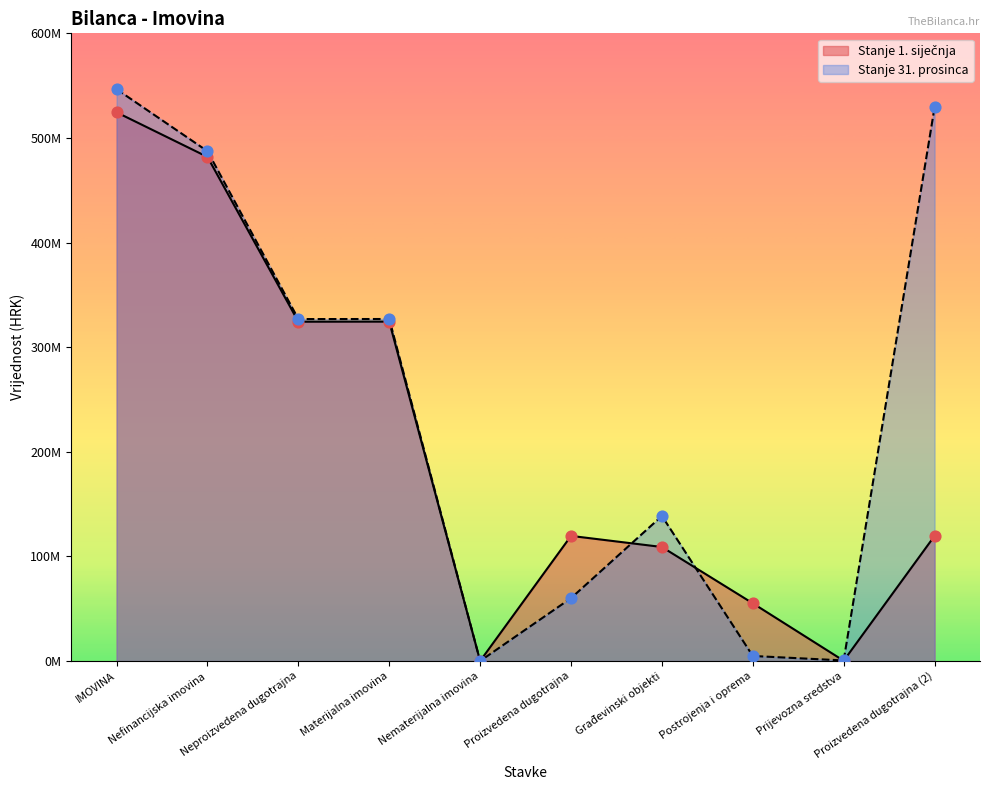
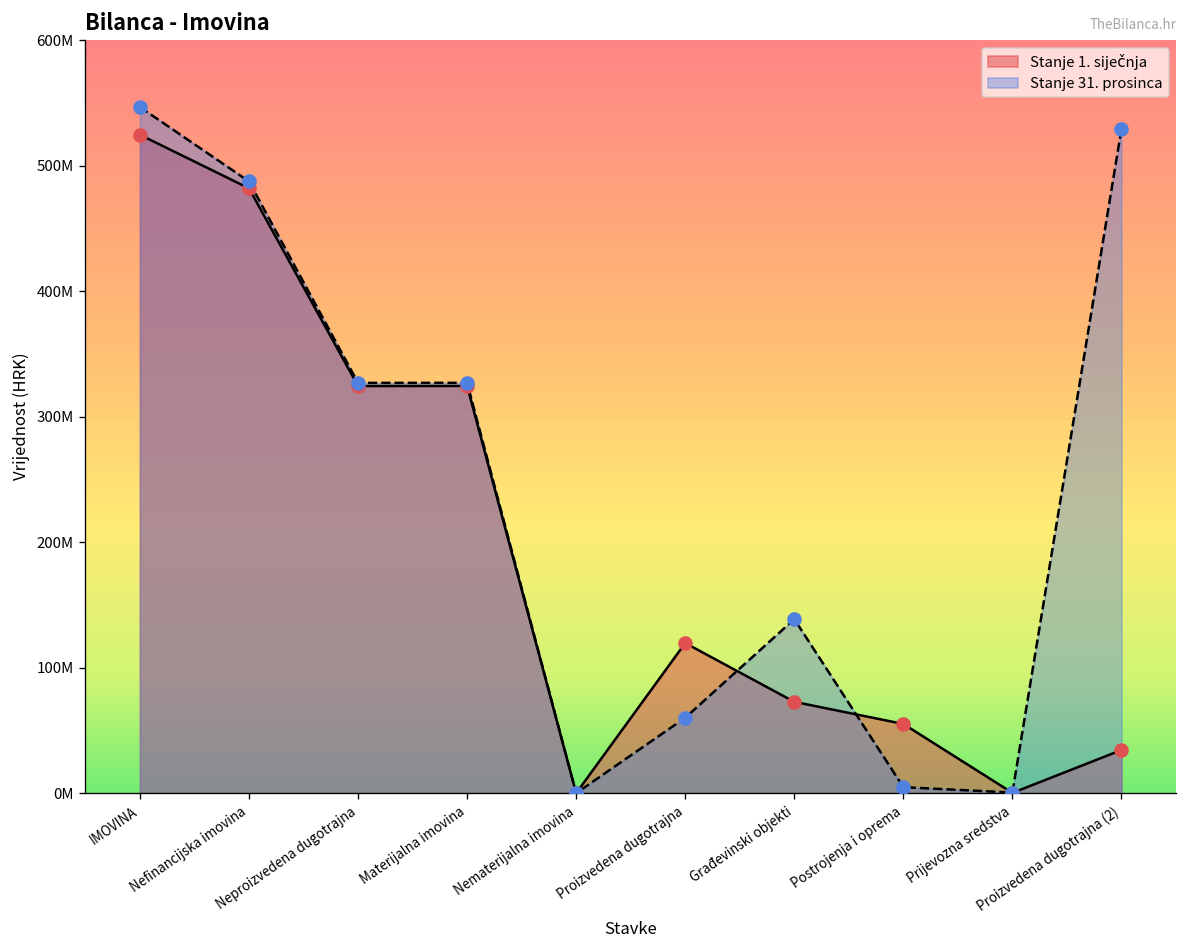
  {
    "Stanje 1. siječnja": {
      "IMOVINA": 524000000,
      "Nefinancijska imovina": 482000000,
      "Neproizvedena dugotrajna": 324000000,
      "Materijalna imovina": 324000000,
      "Proizvedena dugotrajna": 120000000,
-     "Građevinski objekti": 109000000,
+     "Građevinski objekti": 73000000,
      "Postrojenja i oprema": 55000000,
-     "Proizvedena dugotrajna (2)": 120000000
+     "Proizvedena dugotrajna (2)": 34000000
    },
    "Stanje 31. prosinca": {
      "IMOVINA": 547000000,
      "Nefinancijska imovina": 487000000,
      "Neproizvedena dugotrajna": 327000000,
      "Materijalna imovina": 327000000,
      "Proizvedena dugotrajna": 60000000,
      "Građevinski objekti": 139000000,
      "Postrojenja i oprema": 5000000,
      "Proizvedena dugotrajna (2)": 529000000
    }
  }
